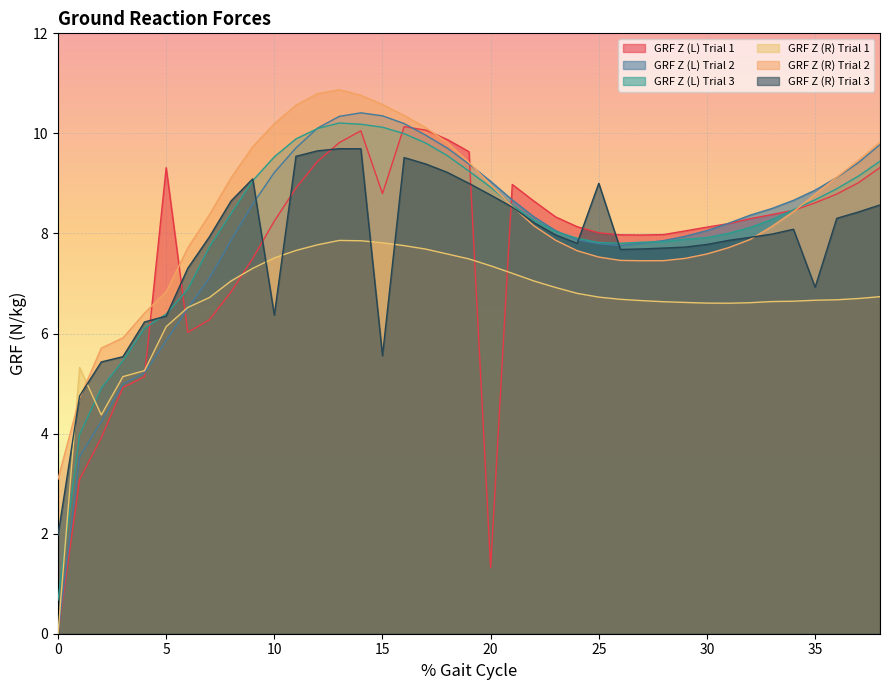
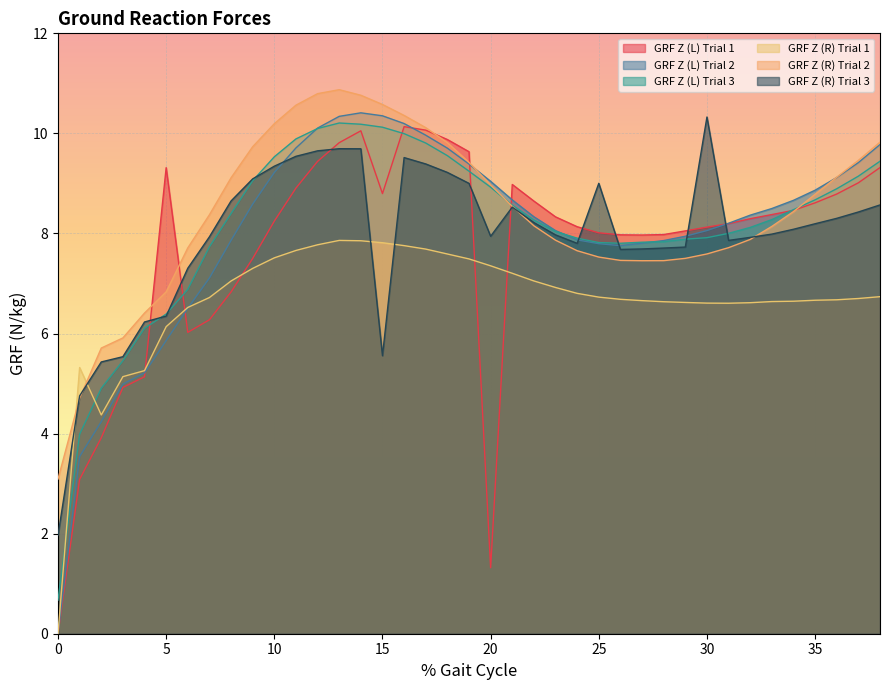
  {
    "GRF Z (L) Trial 1": {
      "5": 9.3,
      "10": 8.2,
      "15": 8.8,
      "20": 1.3,
      "25": 8.0,
      "30": 8.1,
      "35": 8.6
    },
    "GRF Z (R) Trial 3": {
      "0": 2.0,
-     "10": 6.4,
+     "10": 9.3,
      "15": 5.6,
-     "20": 8.8,
+     "20": 7.9,
      "25": 9.0,
-     "30": 7.8,
-     "35": 6.9
+     "30": 10.3,
+     "35": 8.2
    }
  }
